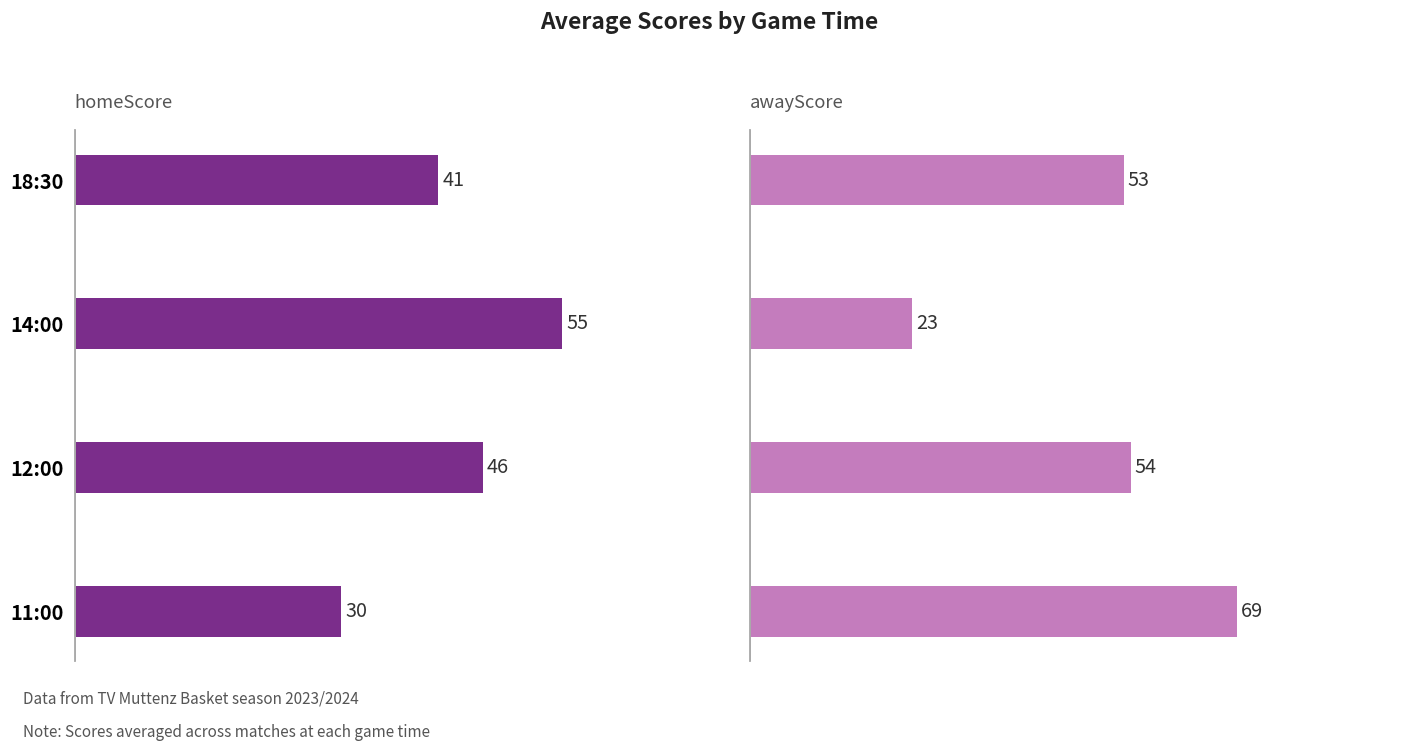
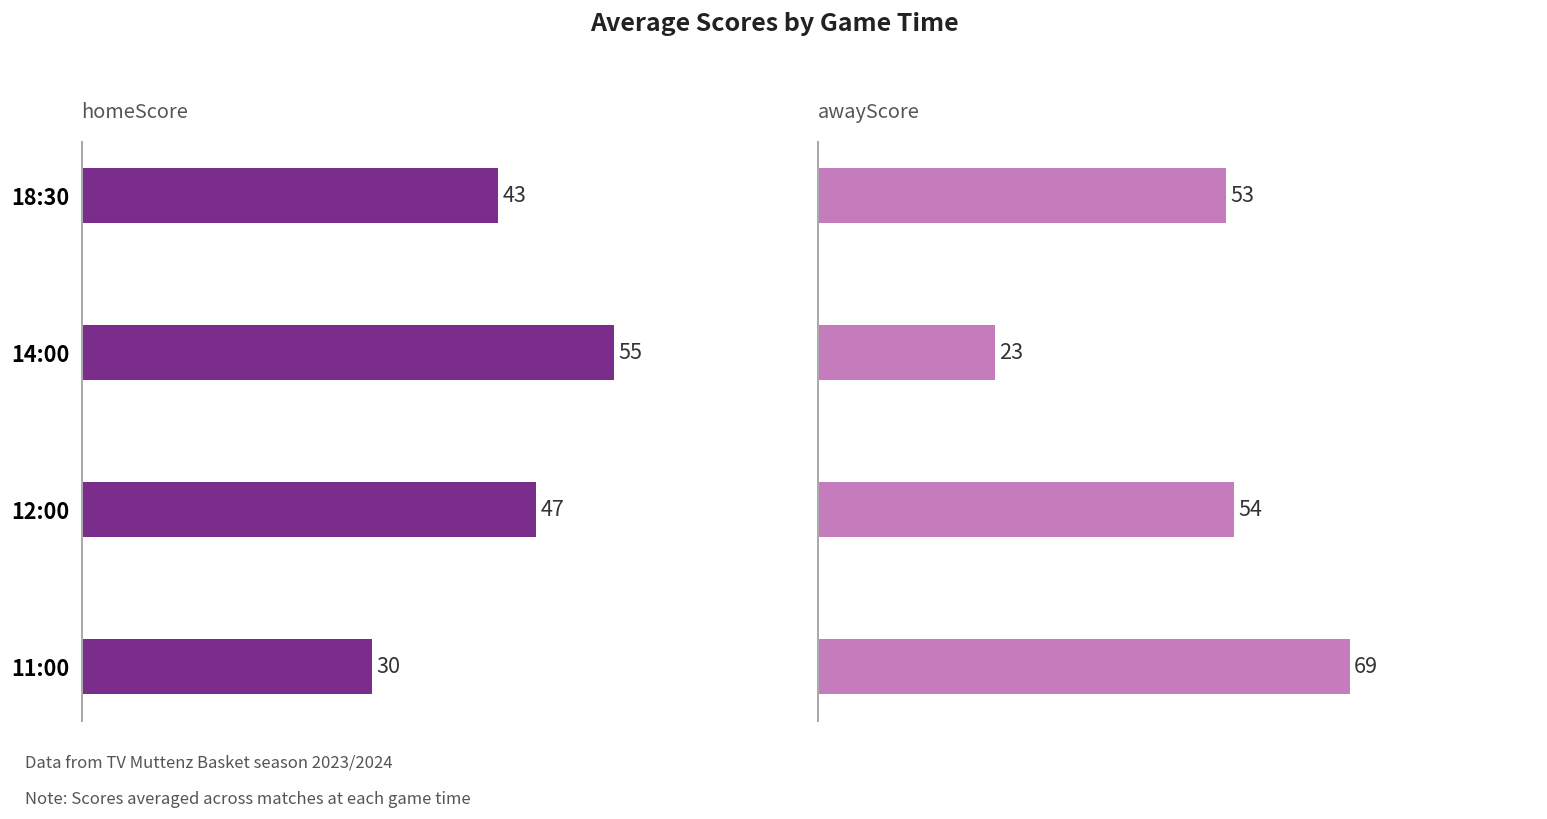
  {
    "homeScore": {
-     "18:30": 41,
+     "18:30": 43,
      "14:00": 55,
-     "12:00": 46,
+     "12:00": 47,
      "11:00": 30
    }
  }
